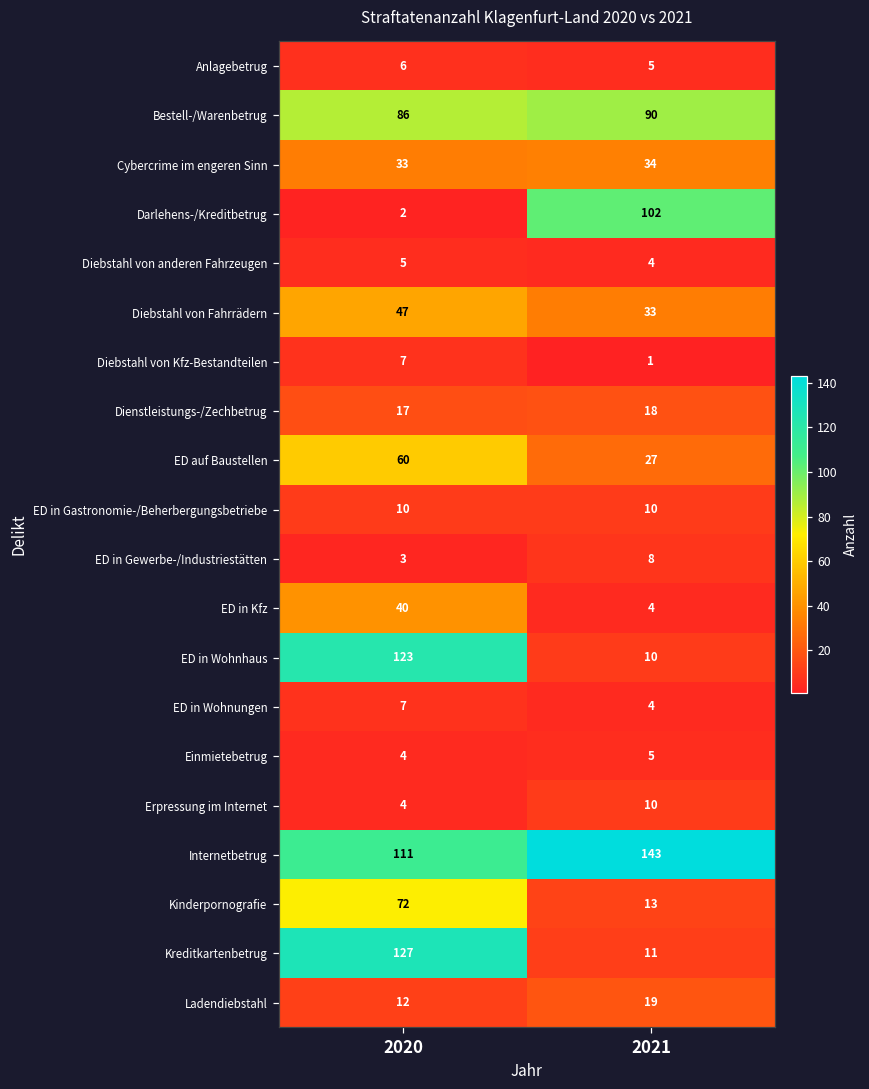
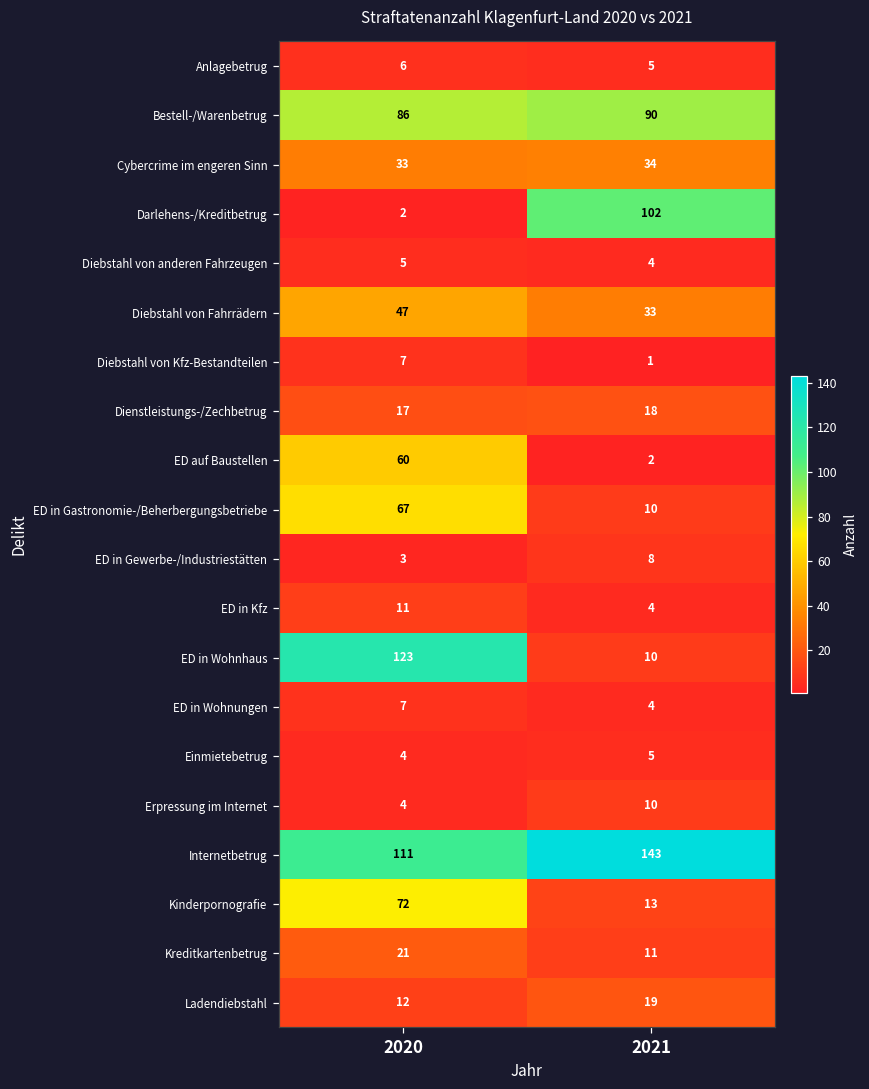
  {
    "Anlagebetrug": {
      "2020": 6,
      "2021": 5
    },
    "Bestell-/Warenbetrug": {
      "2020": 86,
      "2021": 90
    },
    "Cybercrime im engeren Sinn": {
      "2020": 33,
      "2021": 34
    },
    "Darlehens-/Kreditbetrug": {
      "2020": 2,
      "2021": 102
    },
    "Diebstahl von anderen Fahrzeugen": {
      "2020": 5,
      "2021": 4
    },
    "Diebstahl von Fahrrädern": {
      "2020": 47,
      "2021": 33
    },
    "Diebstahl von Kfz-Bestandteilen": {
      "2020": 7,
      "2021": 1
    },
    "Dienstleistungs-/Zechbetrug": {
      "2020": 17,
      "2021": 18
    },
    "ED auf Baustellen": {
      "2020": 60,
-     "2021": 27
+     "2021": 2
    },
    "ED in Gastronomie-/Beherbergungsbetriebe": {
-     "2020": 10,
+     "2020": 67,
      "2021": 10
    },
    "ED in Gewerbe-/Industriestätten": {
      "2020": 3,
      "2021": 8
    },
    "ED in Kfz": {
-     "2020": 40,
+     "2020": 11,
      "2021": 4
    },
    "ED in Wohnhaus": {
      "2020": 123,
      "2021": 10
    },
    "ED in Wohnungen": {
      "2020": 7,
      "2021": 4
    },
    "Einmietebetrug": {
      "2020": 4,
      "2021": 5
    },
    "Erpressung im Internet": {
      "2020": 4,
      "2021": 10
    },
    "Internetbetrug": {
      "2020": 111,
      "2021": 143
    },
    "Kinderpornografie": {
      "2020": 72,
      "2021": 13
    },
    "Kreditkartenbetrug": {
-     "2020": 127,
+     "2020": 21,
      "2021": 11
    },
    "Ladendiebstahl": {
      "2020": 12,
      "2021": 19
    }
  }
